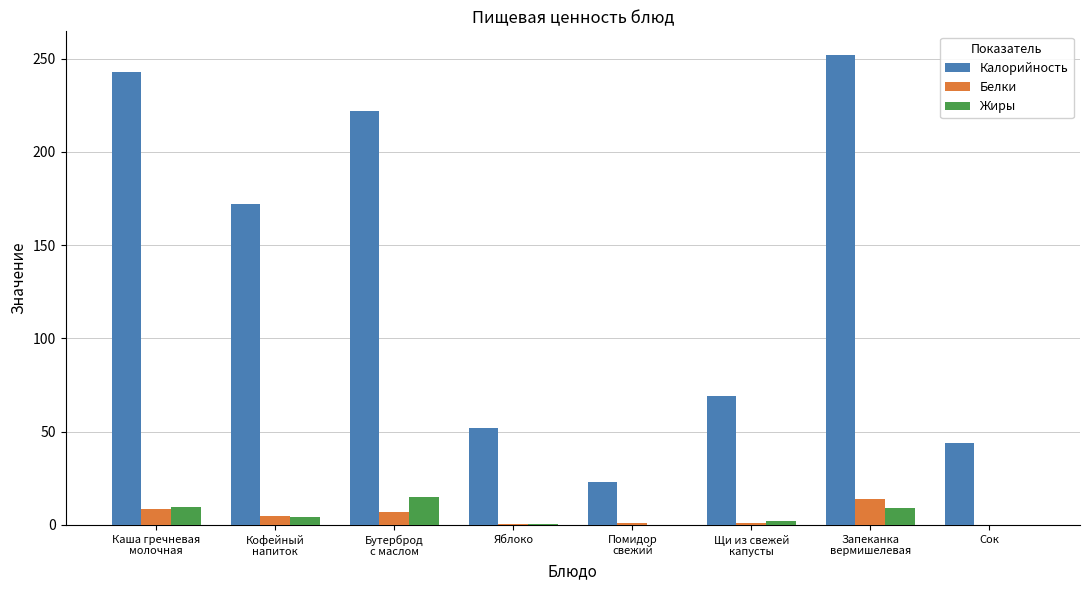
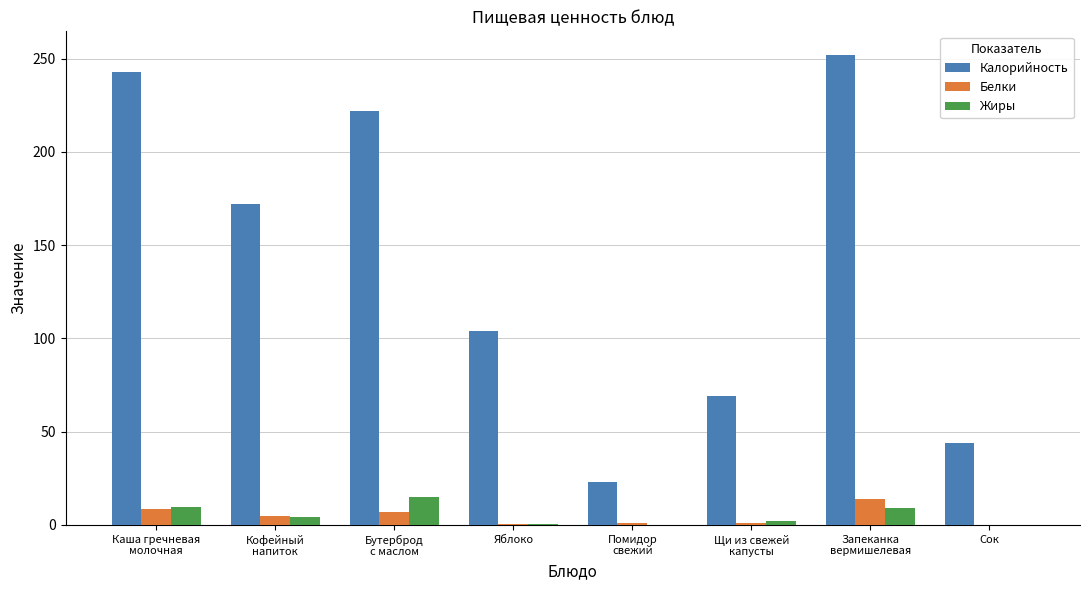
  {
    "Калорийность": {
      "Каша гречневая молочная": 243,
      "Кофейный напиток": 172,
      "Бутерброд с маслом": 222,
-     "Яблоко": 52,
+     "Яблоко": 104,
      "Помидор свежий": 23,
      "Щи из свежей капусты": 69,
      "Запеканка вермишелевая": 252,
      "Сок": 44
    },
    "Белки": {
      "Каша гречневая молочная": 8,
      "Кофейный напиток": 5,
      "Бутерброд с маслом": 7,
      "Запеканка вермишелевая": 14,
      "Сок": 0
    },
    "Жиры": {
      "Каша гречневая молочная": 10,
      "Кофейный напиток": 4,
      "Бутерброд с маслом": 15,
      "Щи из свежей капусты": 2,
      "Запеканка вермишелевая": 9,
      "Сок": 0
    }
  }
